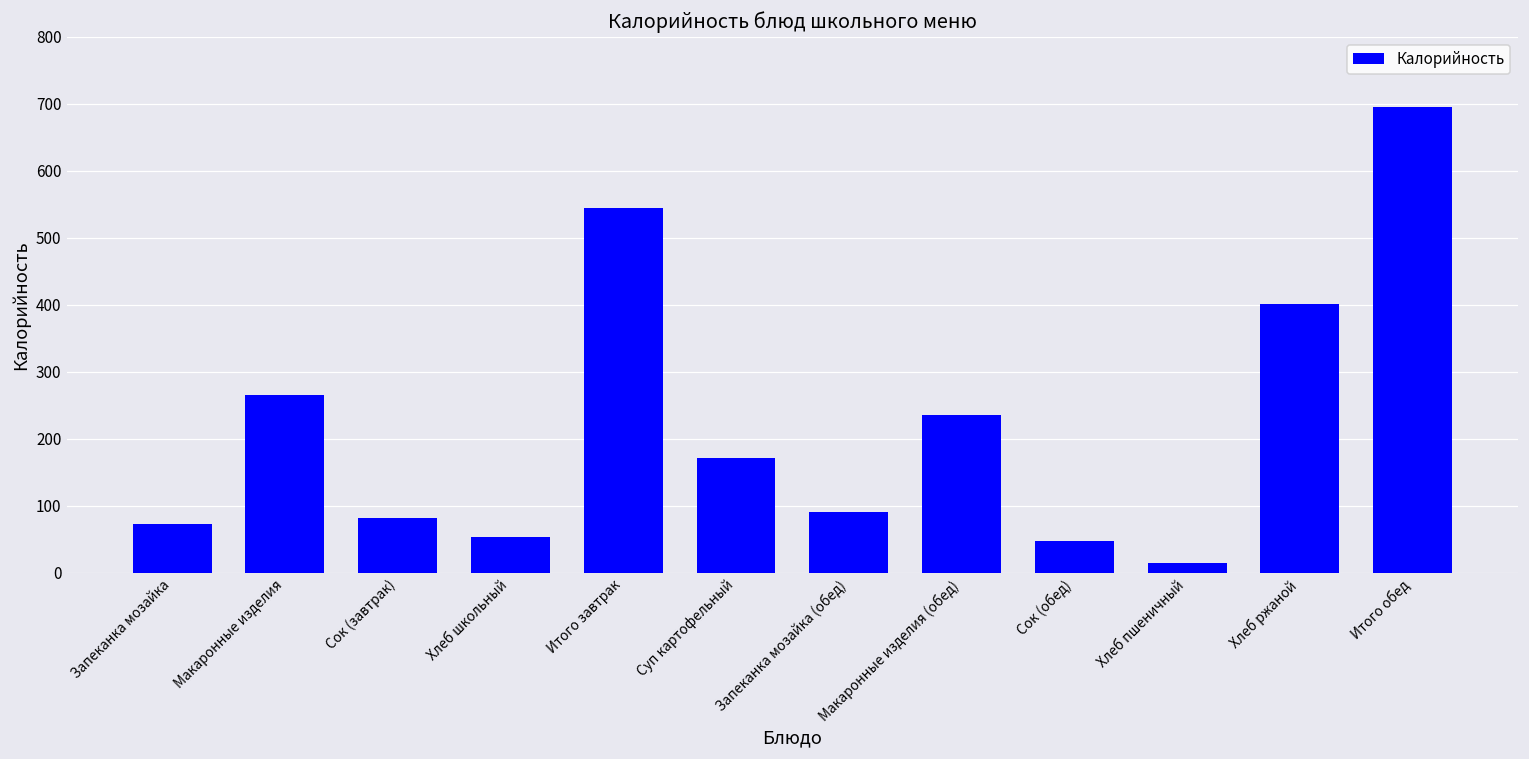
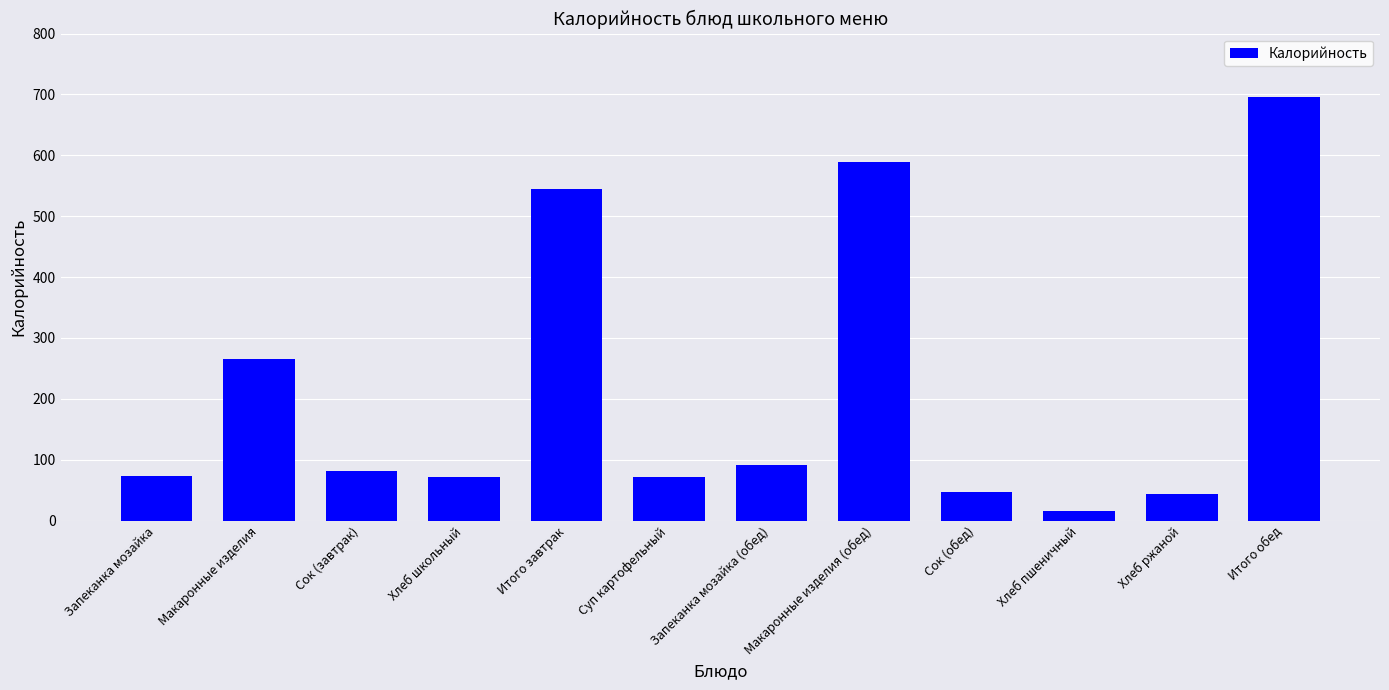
  {
    "Запеканка мозайка": 70,
    "Макаронные изделия": 270,
    "Сок (завтрак)": 80,
-   "Хлеб школьный": 50,
+   "Хлеб школьный": 70,
    "Итого завтрак": 550,
-   "Суп картофельный": 170,
+   "Суп картофельный": 70,
    "Запеканка мозайка (обед)": 90,
-   "Макаронные изделия (обед)": 240,
+   "Макаронные изделия (обед)": 590,
    "Сок (обед)": 50,
    "Хлеб пшеничный": 20,
-   "Хлеб ржаной": 400,
+   "Хлеб ржаной": 40,
    "Итого обед": 700
  }
